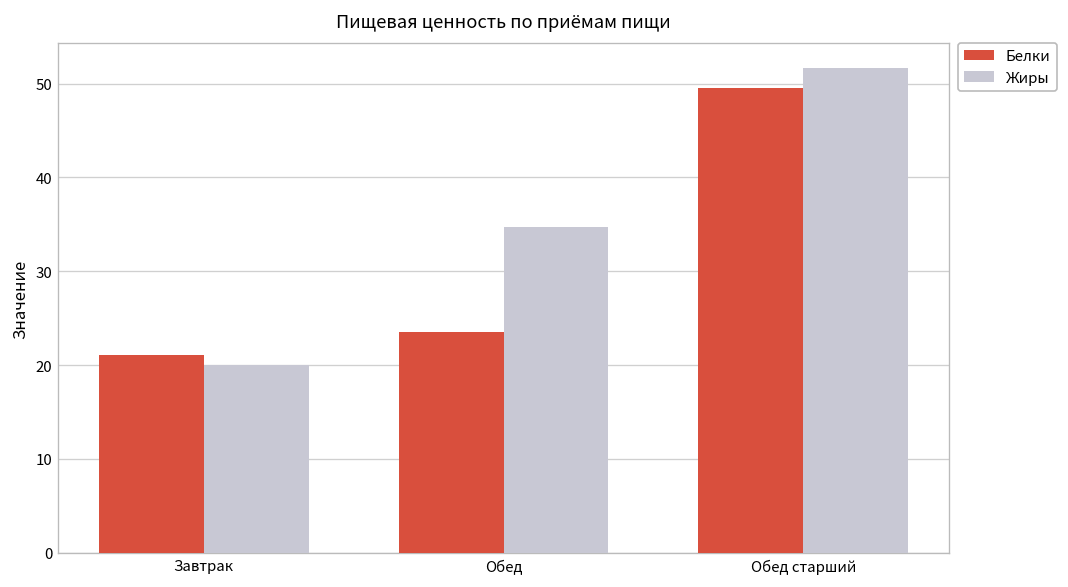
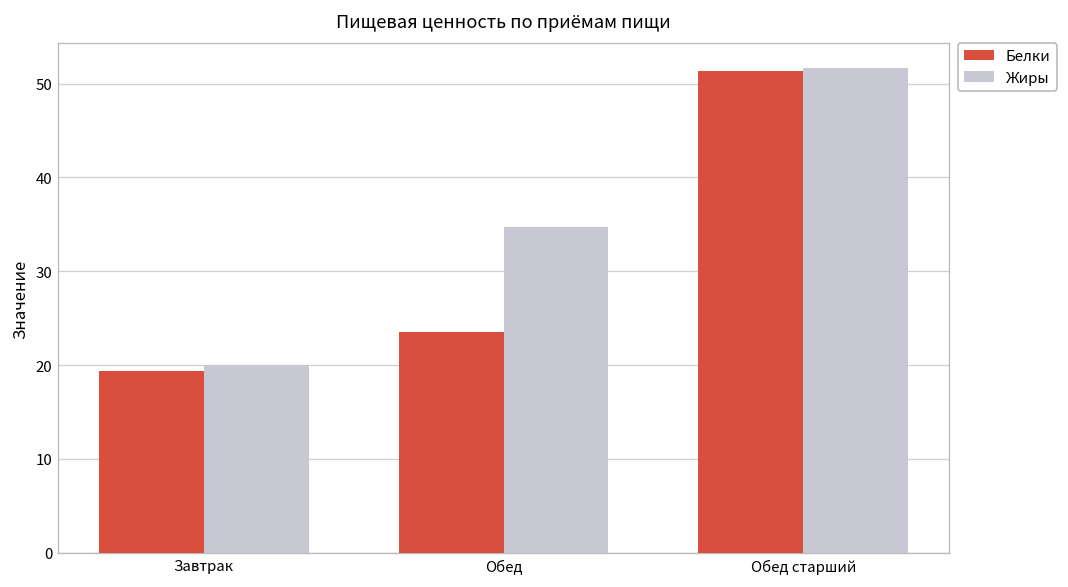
  {
    "Белки": {
-     "Завтрак": 21,
+     "Завтрак": 19,
      "Обед": 24,
-     "Обед старший": 50
+     "Обед старший": 51
    },
    "Жиры": {
      "Завтрак": 20,
      "Обед": 35,
      "Обед старший": 52
    }
  }
